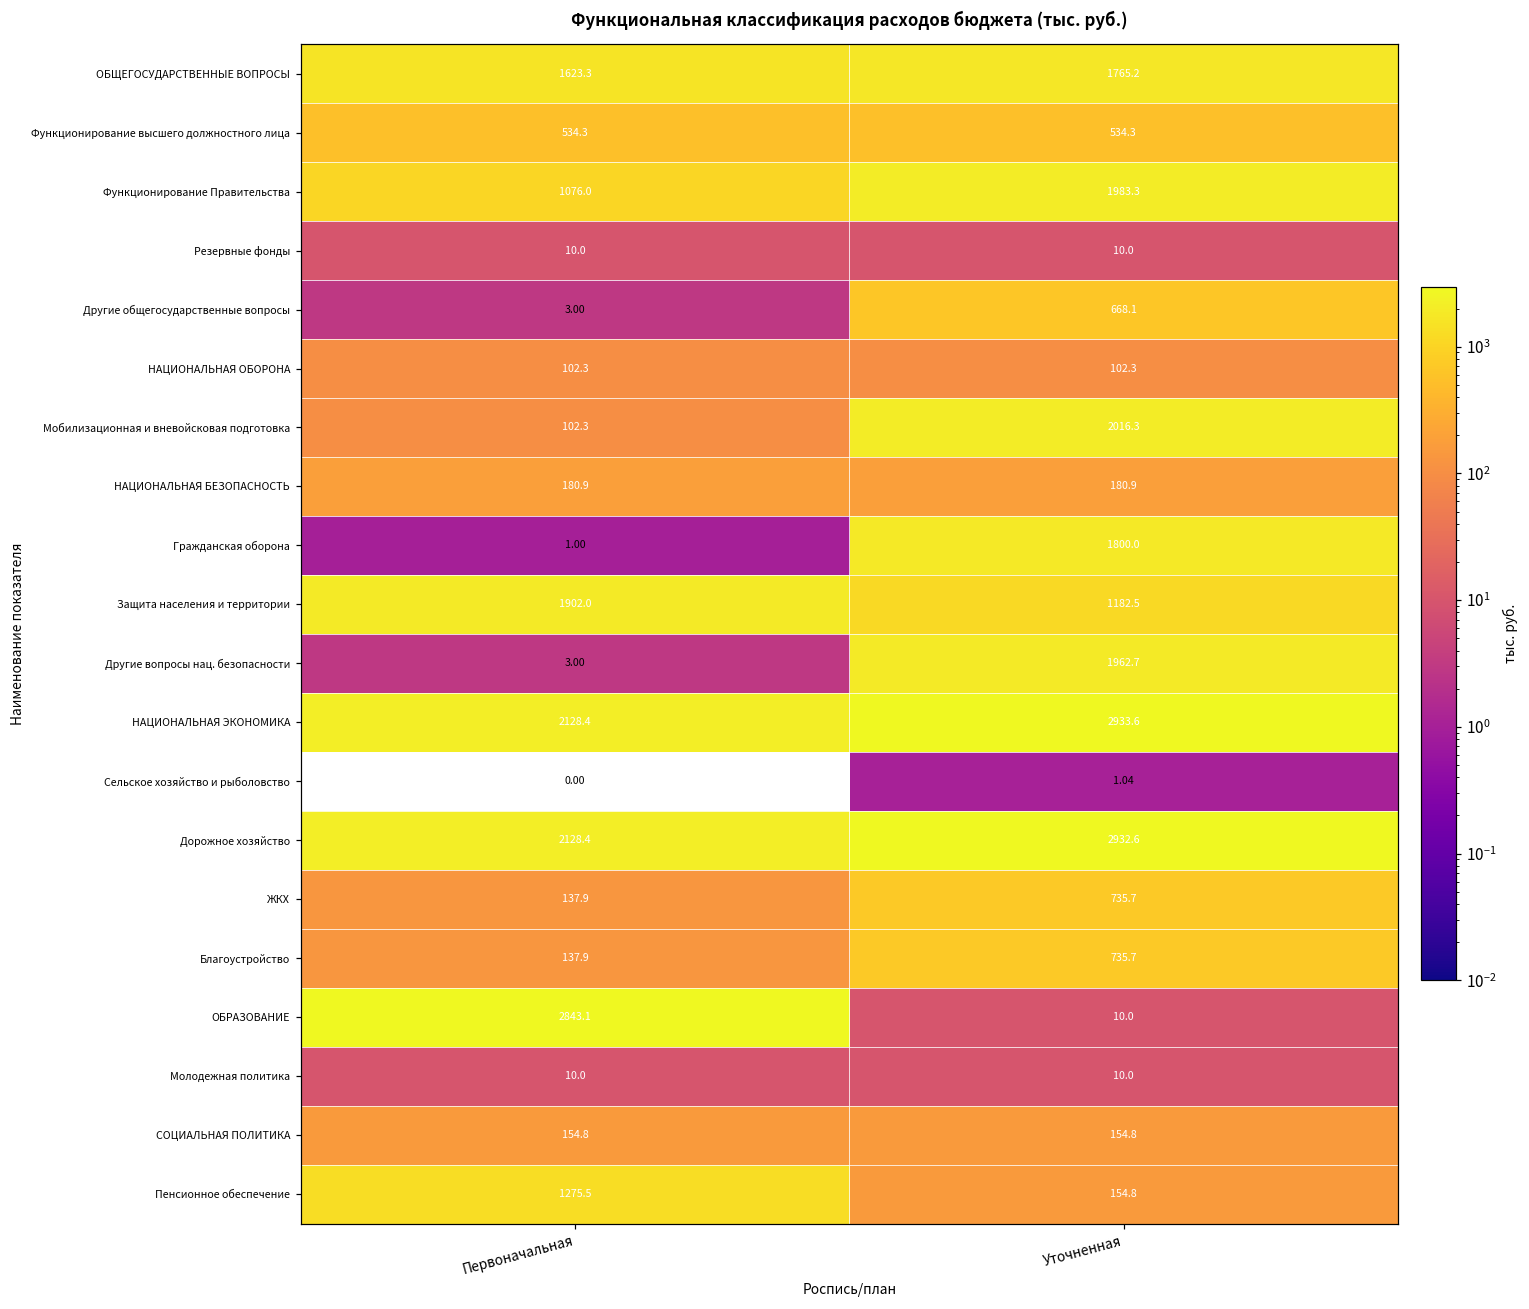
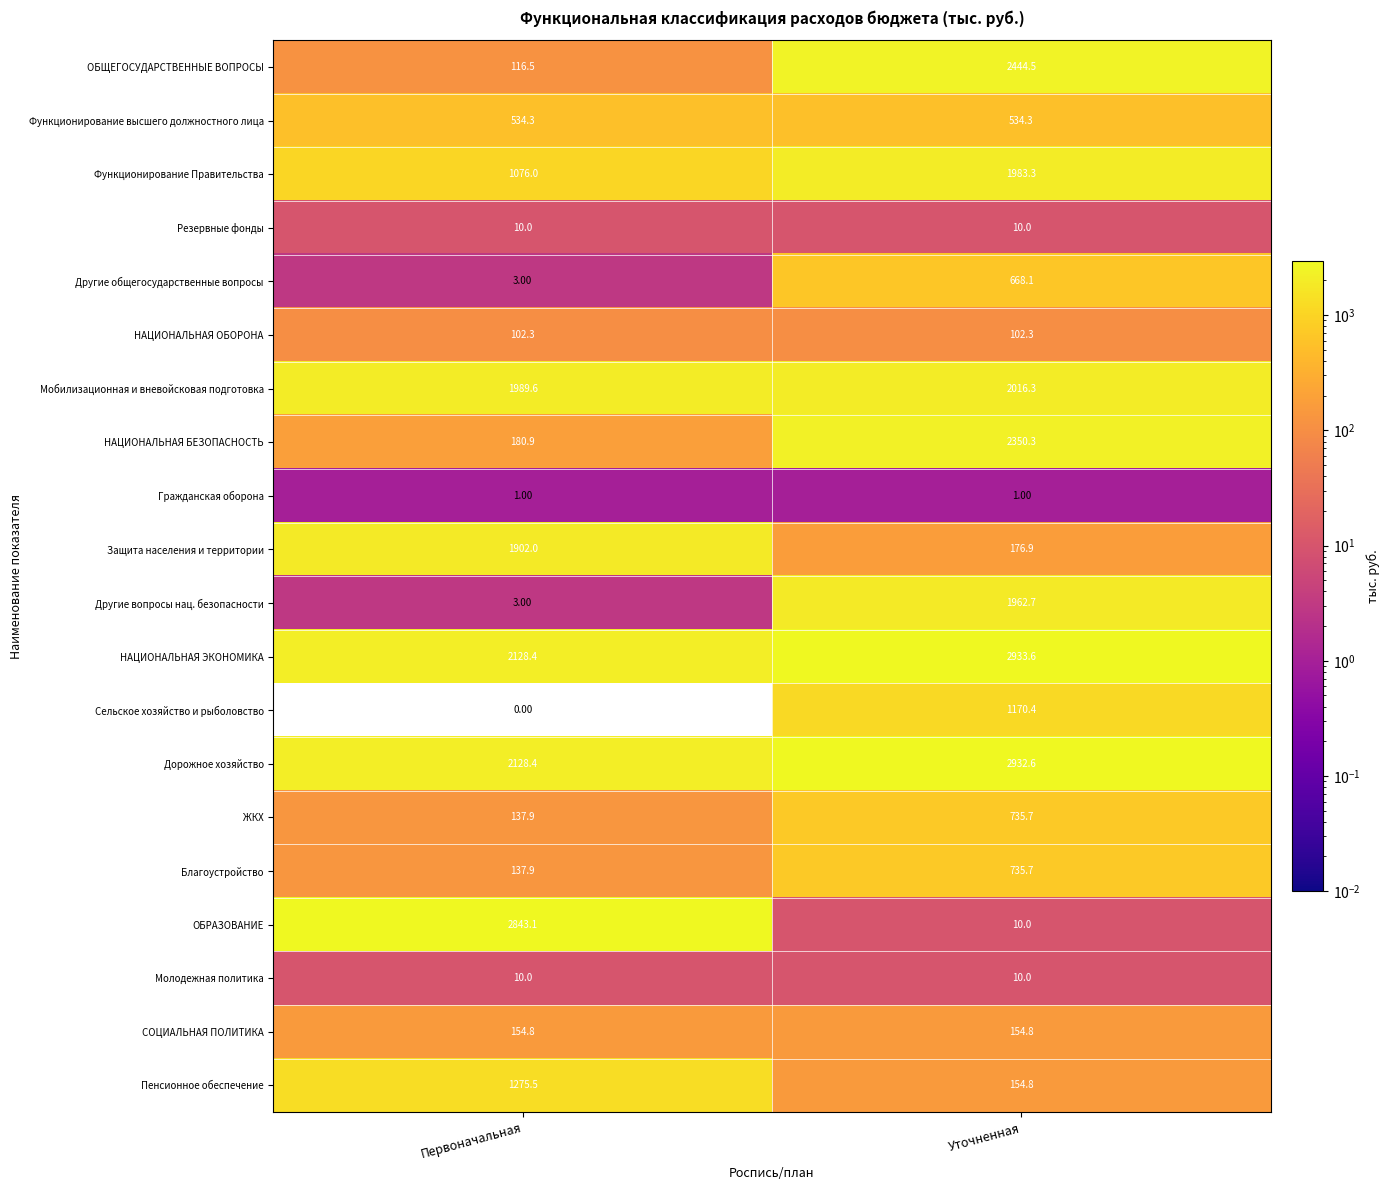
  {
    "ОБЩЕГОСУДАРСТВЕННЫЕ ВОПРОСЫ": {
-     "Первоначальная": 1623.3,
-     "Уточненная": 1765.2
+     "Первоначальная": 116.5,
+     "Уточненная": 2444.5
    },
    "Функционирование высшего должностного лица": {
      "Первоначальная": 534.3,
      "Уточненная": 534.3
    },
    "Функционирование Правительства": {
      "Первоначальная": 1076.0,
      "Уточненная": 1983.3
    },
    "Резервные фонды": {
      "Первоначальная": 10.0,
      "Уточненная": 10.0
    },
    "Другие общегосударственные вопросы": {
      "Первоначальная": 3.00,
      "Уточненная": 668.1
    },
    "НАЦИОНАЛЬНАЯ ОБОРОНА": {
      "Первоначальная": 102.3,
      "Уточненная": 102.3
    },
    "Мобилизационная и вневойсковая подготовка": {
-     "Первоначальная": 102.3,
+     "Первоначальная": 1989.6,
      "Уточненная": 2016.3
    },
    "НАЦИОНАЛЬНАЯ БЕЗОПАСНОСТЬ": {
      "Первоначальная": 180.9,
-     "Уточненная": 180.9
+     "Уточненная": 2350.3
    },
    "Гражданская оборона": {
      "Первоначальная": 1.00,
-     "Уточненная": 1800.0
+     "Уточненная": 1.00
    },
    "Защита населения и территории": {
      "Первоначальная": 1902.0,
-     "Уточненная": 1182.5
+     "Уточненная": 176.9
    },
    "Другие вопросы нац. безопасности": {
      "Первоначальная": 3.00,
      "Уточненная": 1962.7
    },
    "НАЦИОНАЛЬНАЯ ЭКОНОМИКА": {
      "Первоначальная": 2128.4,
      "Уточненная": 2933.6
    },
    "Сельское хозяйство и рыболовство": {
      "Первоначальная": 0.00,
-     "Уточненная": 1.04
+     "Уточненная": 1170.4
    },
    "Дорожное хозяйство": {
      "Первоначальная": 2128.4,
      "Уточненная": 2932.6
    },
    "ЖКХ": {
      "Первоначальная": 137.9,
      "Уточненная": 735.7
    },
    "Благоустройство": {
      "Первоначальная": 137.9,
      "Уточненная": 735.7
    },
    "ОБРАЗОВАНИЕ": {
      "Первоначальная": 2843.1,
      "Уточненная": 10.0
    },
    "Молодежная политика": {
      "Первоначальная": 10.0,
      "Уточненная": 10.0
    },
    "СОЦИАЛЬНАЯ ПОЛИТИКА": {
      "Первоначальная": 154.8,
      "Уточненная": 154.8
    },
    "Пенсионное обеспечение": {
      "Первоначальная": 1275.5,
      "Уточненная": 154.8
    }
  }
